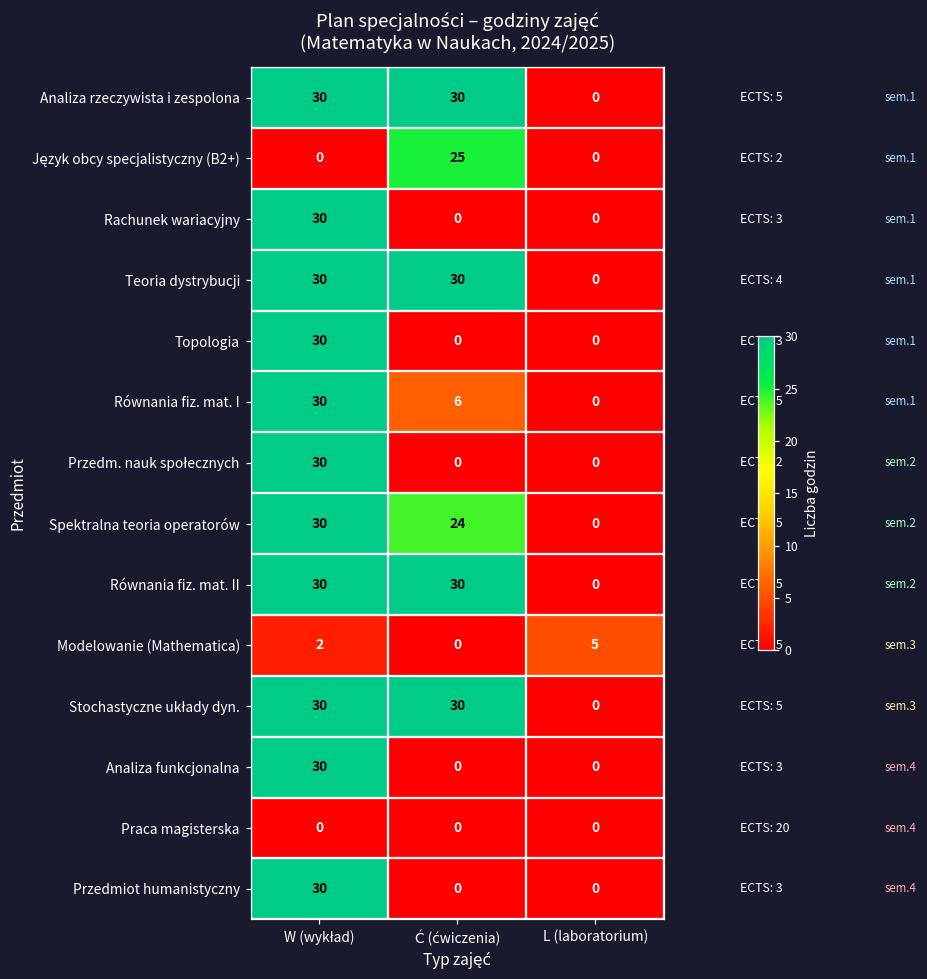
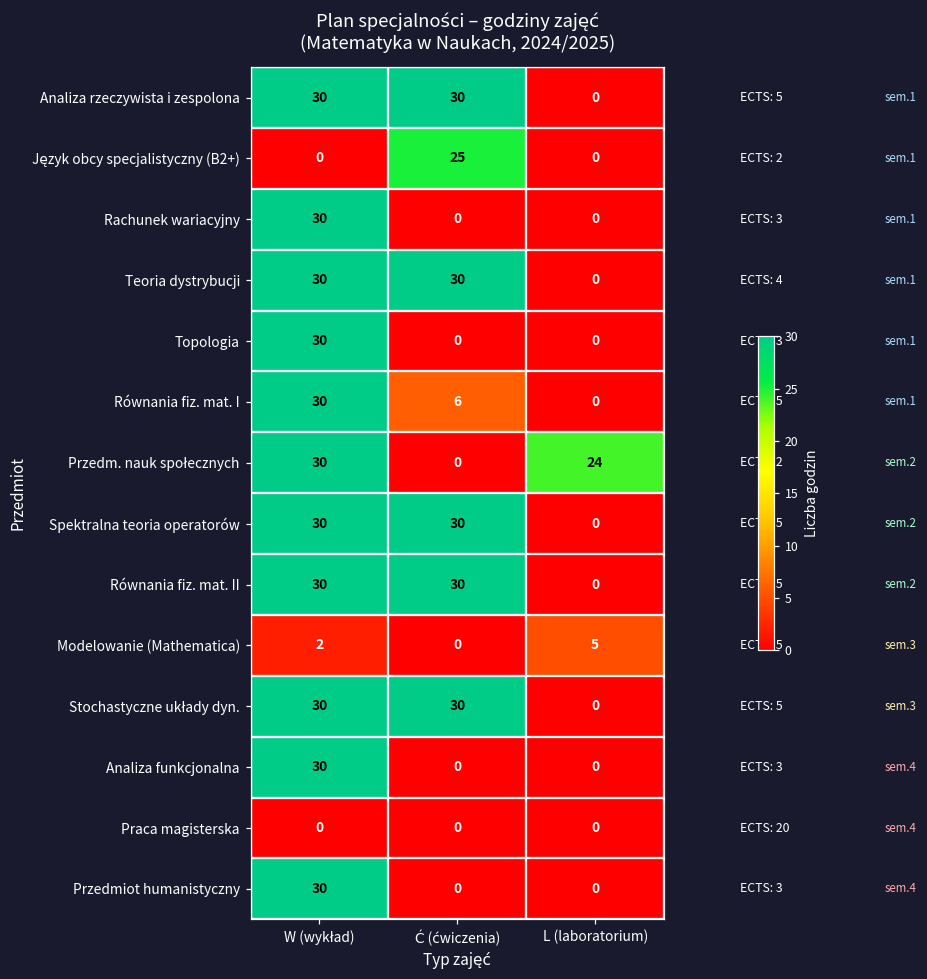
  {
    "Analiza rzeczywista i zespolona": {
      "W (wykład)": 30,
      "Ć (ćwiczenia)": 30,
      "L (laboratorium)": 0
    },
    "Język obcy specjalistyczny (B2+)": {
      "W (wykład)": 0,
      "Ć (ćwiczenia)": 25,
      "L (laboratorium)": 0
    },
    "Rachunek wariacyjny": {
      "W (wykład)": 30,
      "Ć (ćwiczenia)": 0,
      "L (laboratorium)": 0
    },
    "Teoria dystrybucji": {
      "W (wykład)": 30,
      "Ć (ćwiczenia)": 30,
      "L (laboratorium)": 0
    },
    "Topologia": {
      "W (wykład)": 30,
      "Ć (ćwiczenia)": 0,
      "L (laboratorium)": 0
    },
    "Równania fiz. mat. I": {
      "W (wykład)": 30,
      "Ć (ćwiczenia)": 6,
      "L (laboratorium)": 0
    },
    "Przedm. nauk społecznych": {
      "W (wykład)": 30,
      "Ć (ćwiczenia)": 0,
-     "L (laboratorium)": 0
+     "L (laboratorium)": 24
    },
    "Spektralna teoria operatorów": {
      "W (wykład)": 30,
-     "Ć (ćwiczenia)": 24,
+     "Ć (ćwiczenia)": 30,
      "L (laboratorium)": 0
    },
    "Równania fiz. mat. II": {
      "W (wykład)": 30,
      "Ć (ćwiczenia)": 30,
      "L (laboratorium)": 0
    },
    "Modelowanie (Mathematica)": {
      "W (wykład)": 2,
      "Ć (ćwiczenia)": 0,
      "L (laboratorium)": 5
    },
    "Stochastyczne układy dyn.": {
      "W (wykład)": 30,
      "Ć (ćwiczenia)": 30,
      "L (laboratorium)": 0
    },
    "Analiza funkcjonalna": {
      "W (wykład)": 30,
      "Ć (ćwiczenia)": 0,
      "L (laboratorium)": 0
    },
    "Praca magisterska": {
      "W (wykład)": 0,
      "Ć (ćwiczenia)": 0,
      "L (laboratorium)": 0
    },
    "Przedmiot humanistyczny": {
      "W (wykład)": 30,
      "Ć (ćwiczenia)": 0,
      "L (laboratorium)": 0
    }
  }
